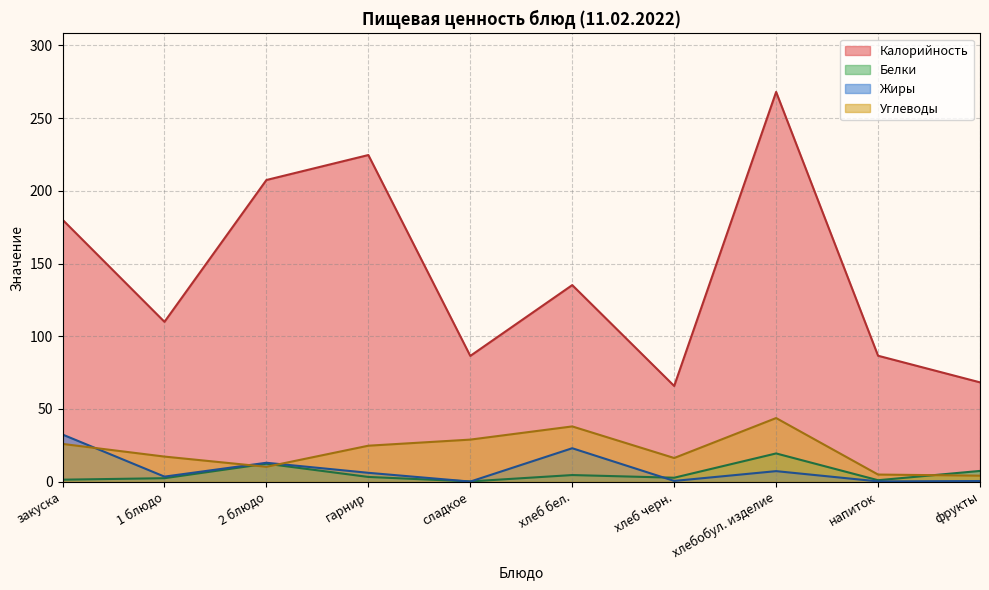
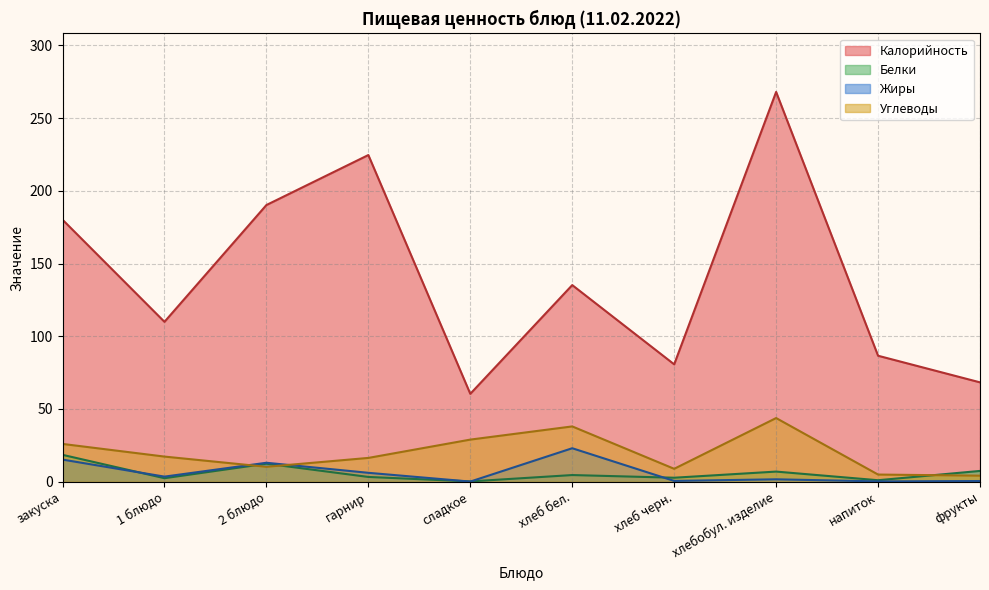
  {
    "Калорийность": {
      "закуска": 180,
      "1 блюдо": 110,
-     "2 блюдо": 207,
+     "2 блюдо": 190,
      "гарнир": 225,
-     "сладкое": 86,
+     "сладкое": 60,
      "хлеб бел.": 135,
-     "хлеб черн.": 66,
+     "хлеб черн.": 81,
      "хлебобул. изделие": 268,
      "напиток": 87,
      "фрукты": 68
    },
    "Белки": {
-     "закуска": 1,
+     "закуска": 18,
      "гарнир": 3,
      "хлеб бел.": 5,
      "хлеб черн.": 3,
-     "хлебобул. изделие": 19,
+     "хлебобул. изделие": 7,
      "фрукты": 7
    },
    "Жиры": {
-     "закуска": 32,
+     "закуска": 15,
      "гарнир": 6,
      "хлеб бел.": 23,
      "хлеб черн.": 1,
-     "хлебобул. изделие": 7,
+     "хлебобул. изделие": 2,
      "фрукты": 0
    },
    "Углеводы": {
      "закуска": 26,
      "1 блюдо": 17,
      "2 блюдо": 10,
-     "гарнир": 25,
+     "гарнир": 16,
      "сладкое": 29,
      "хлеб бел.": 38,
-     "хлеб черн.": 16,
+     "хлеб черн.": 9,
      "хлебобул. изделие": 44,
      "напиток": 5,
      "фрукты": 4
    }
  }
